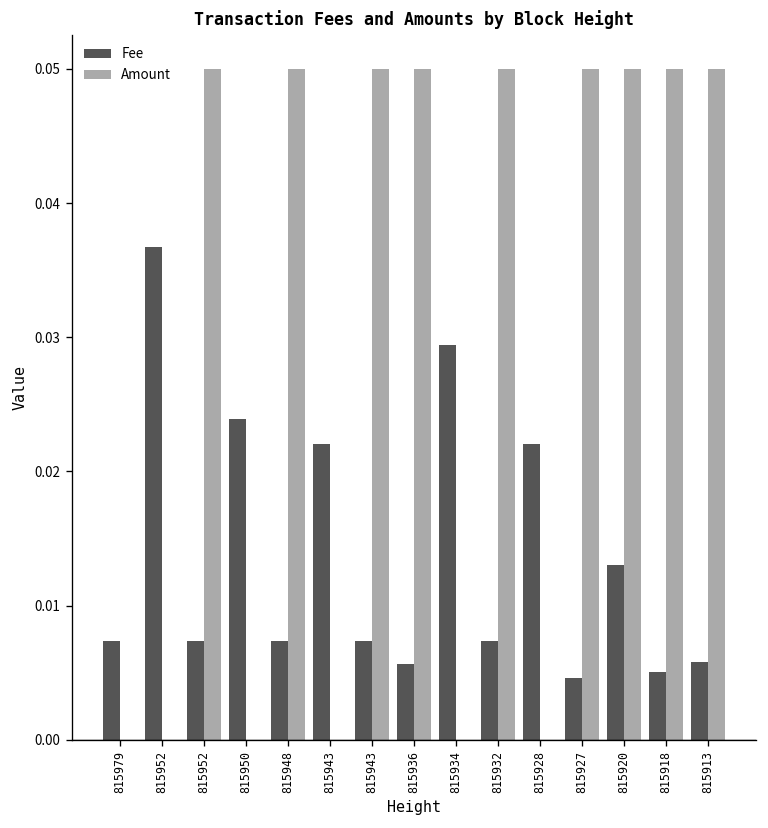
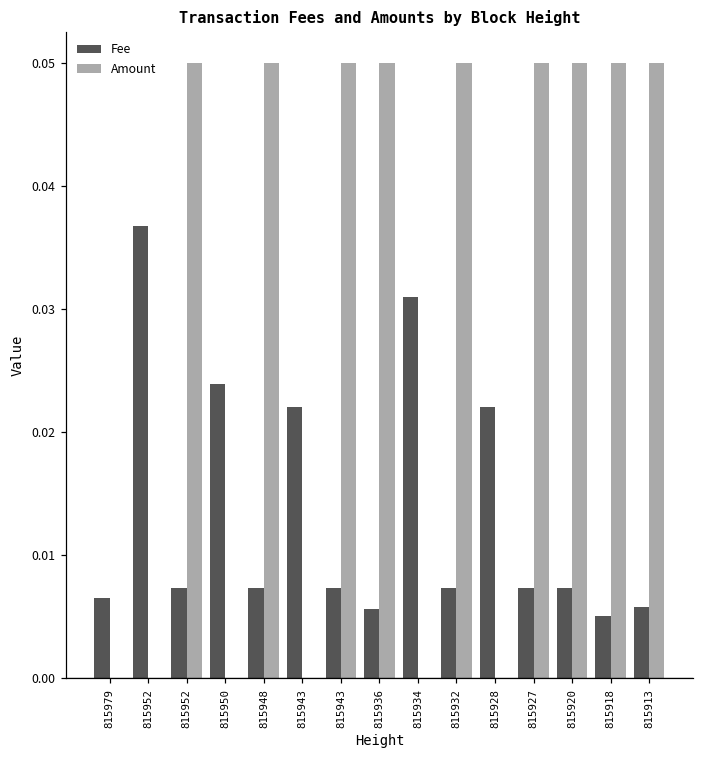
  {
    "Fee": {
-     "815979": 0.0074,
+     "815979": 0.0065,
      "815950": 0.0239,
      "815948": 0.0074,
      "815936": 0.0056,
-     "815934": 0.0294,
+     "815934": 0.0310,
      "815932": 0.0074,
      "815928": 0.0221,
-     "815927": 0.0046,
-     "815920": 0.0131,
+     "815927": 0.0074,
+     "815920": 0.0074,
      "815918": 0.0051,
      "815913": 0.0058
    },
    "Amount": {
      "815979": 0.0000,
      "815950": 0.0000,
      "815948": 0.0500,
      "815936": 0.0500,
      "815934": 0.0000,
      "815932": 0.0500,
      "815928": 0.0000,
      "815927": 0.0500,
      "815920": 0.0500,
      "815918": 0.0500,
      "815913": 0.0500
    }
  }
